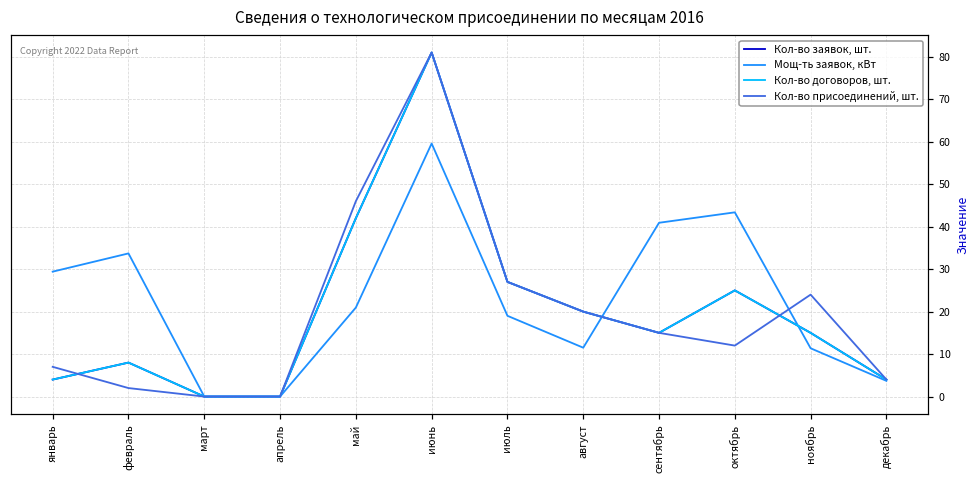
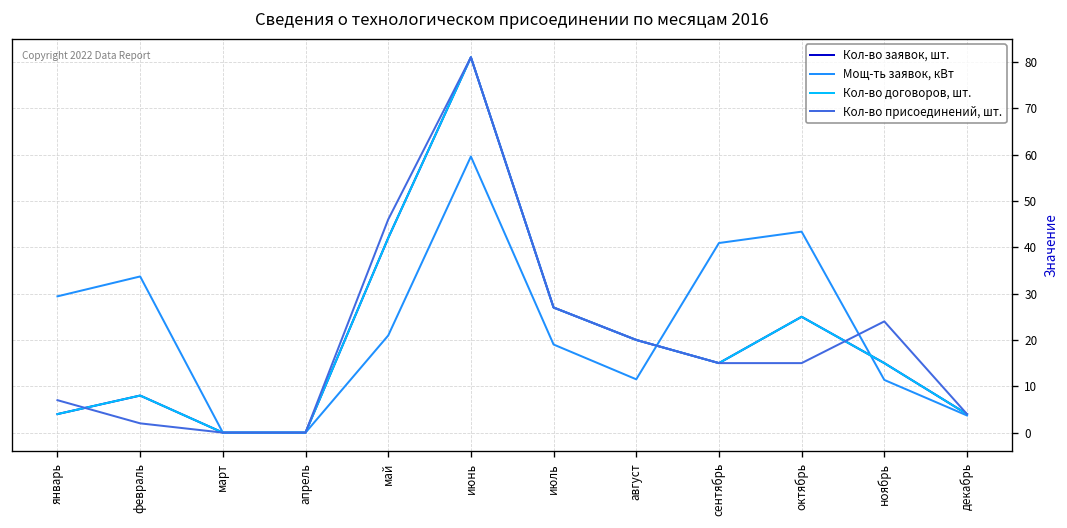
  {
    "Кол-во присоединений, шт.": {
      "январь": 7,
      "февраль": 2,
      "май": 46,
-     "октябрь": 12,
+     "октябрь": 15,
      "ноябрь": 24
    }
  }
